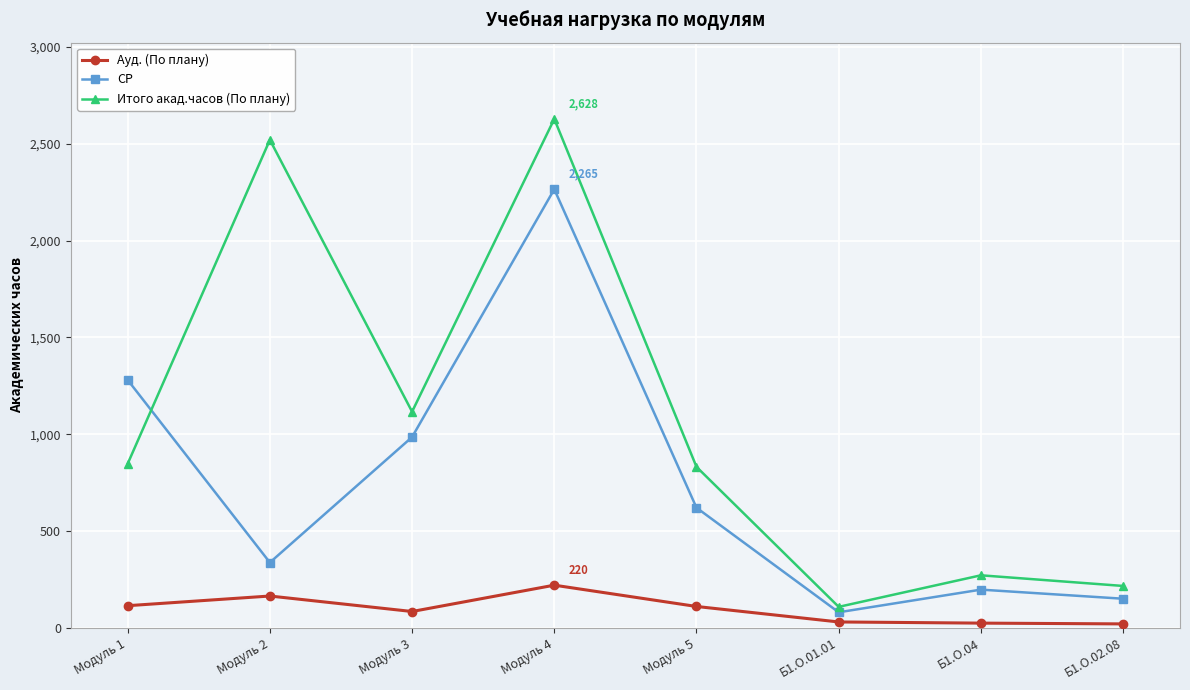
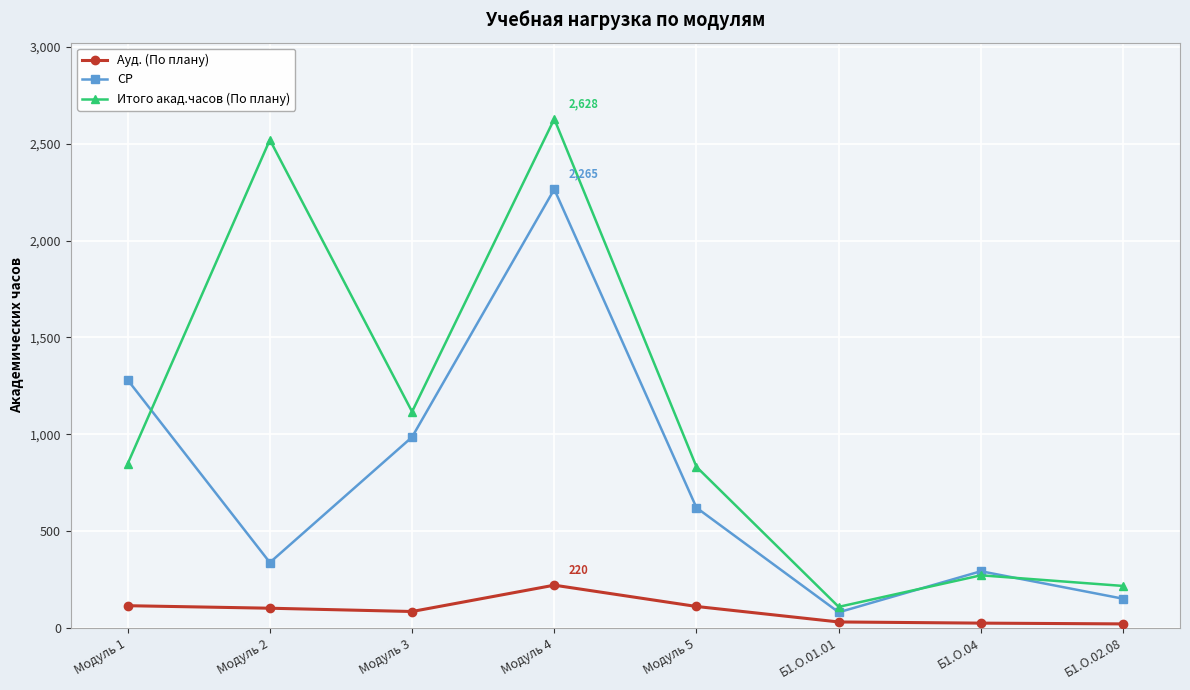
  {
    "Ауд. (По плану)": {
      "Модуль 1": "110",
-     "Модуль 2": "160",
+     "Модуль 2": "100",
      "Модуль 3": "80",
      "Модуль 5": "110",
      "Б1.О.01.01": "30",
      "Б1.О.04": "20",
      "Б1.О.02.08": "20"
    },
    "СР": {
      "Модуль 1": "1,280",
      "Модуль 2": "340",
      "Модуль 3": "990",
      "Модуль 5": "620",
      "Б1.О.01.01": "80",
-     "Б1.О.04": "200",
+     "Б1.О.04": "290",
      "Б1.О.02.08": "150"
    },
    "Итого акад.часов (По плану)": {
      "Модуль 4": "2,628"
    }
  }
